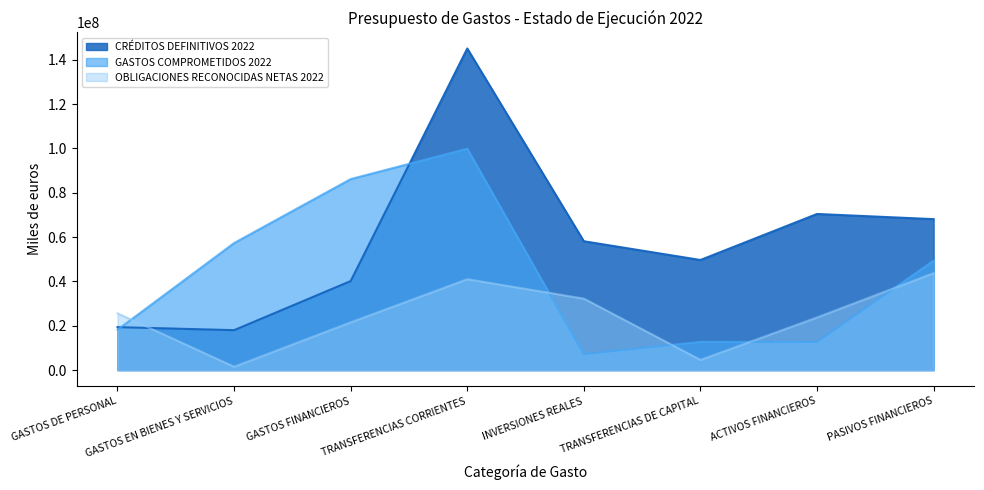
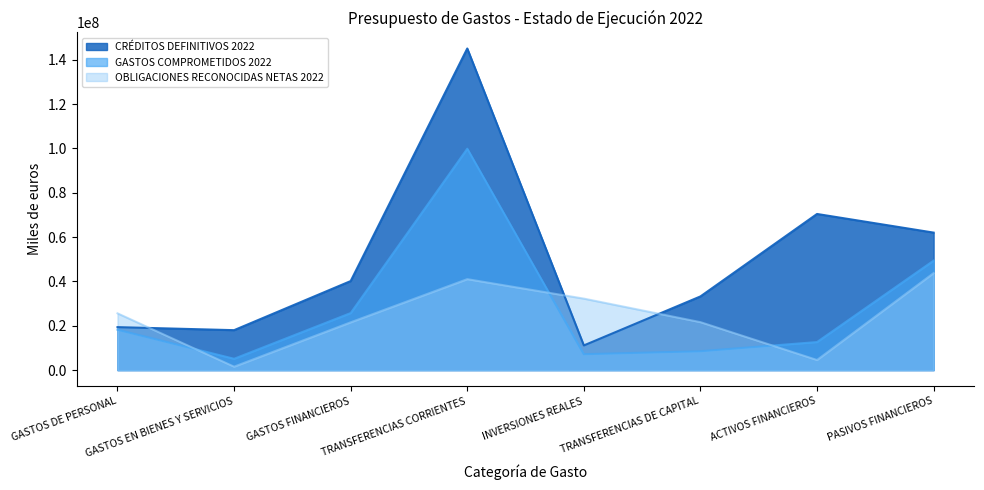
  {
    "CRÉDITOS DEFINITIVOS 2022": {
      "GASTOS DE PERSONAL": 19000000,
      "GASTOS EN BIENES Y SERVICIOS": 18000000,
      "GASTOS FINANCIEROS": 40000000,
      "TRANSFERENCIAS CORRIENTES": 145000000,
-     "INVERSIONES REALES": 58000000,
-     "TRANSFERENCIAS DE CAPITAL": 50000000,
+     "INVERSIONES REALES": 11000000,
+     "TRANSFERENCIAS DE CAPITAL": 33000000,
      "ACTIVOS FINANCIEROS": 70000000,
-     "PASIVOS FINANCIEROS": 68000000
+     "PASIVOS FINANCIEROS": 62000000
    },
    "GASTOS COMPROMETIDOS 2022": {
      "GASTOS DE PERSONAL": 18000000,
-     "GASTOS EN BIENES Y SERVICIOS": 57000000,
-     "GASTOS FINANCIEROS": 86000000,
+     "GASTOS EN BIENES Y SERVICIOS": 5000000,
+     "GASTOS FINANCIEROS": 26000000,
      "TRANSFERENCIAS CORRIENTES": 100000000,
      "INVERSIONES REALES": 7000000,
-     "TRANSFERENCIAS DE CAPITAL": 13000000,
+     "TRANSFERENCIAS DE CAPITAL": 9000000,
      "ACTIVOS FINANCIEROS": 13000000,
      "PASIVOS FINANCIEROS": 49000000
    },
    "OBLIGACIONES RECONOCIDAS NETAS 2022": {
      "GASTOS DE PERSONAL": 26000000,
      "GASTOS EN BIENES Y SERVICIOS": 2000000,
      "GASTOS FINANCIEROS": 22000000,
      "TRANSFERENCIAS CORRIENTES": 41000000,
      "INVERSIONES REALES": 32000000,
-     "TRANSFERENCIAS DE CAPITAL": 5000000,
-     "ACTIVOS FINANCIEROS": 24000000,
+     "TRANSFERENCIAS DE CAPITAL": 22000000,
+     "ACTIVOS FINANCIEROS": 5000000,
      "PASIVOS FINANCIEROS": 44000000
    }
  }
